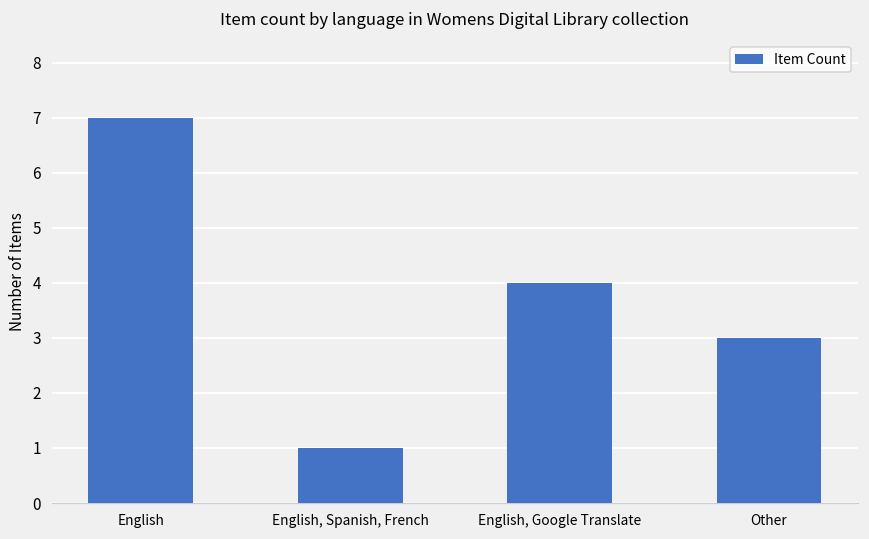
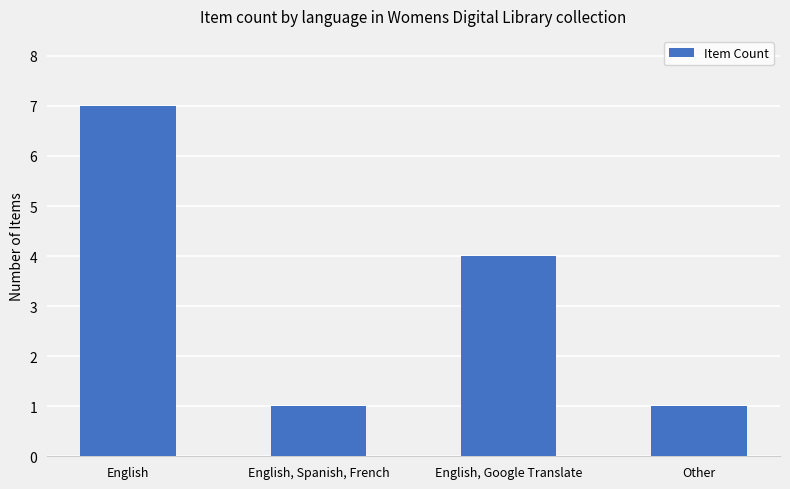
  {
    "English": 7,
    "English, Spanish, French": 1,
    "English, Google Translate": 4,
-   "Other": 3
+   "Other": 1
  }
